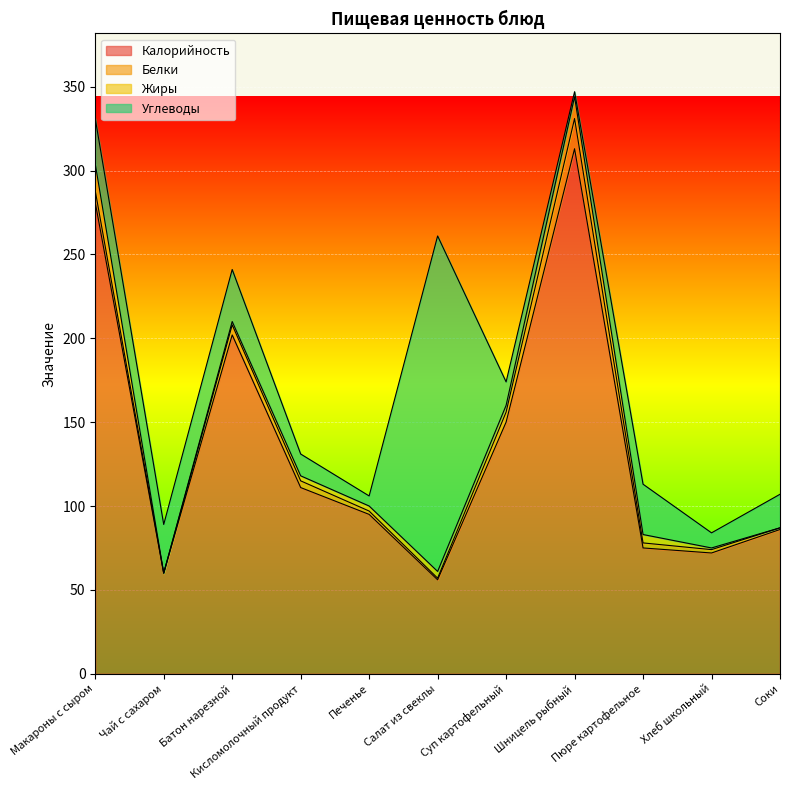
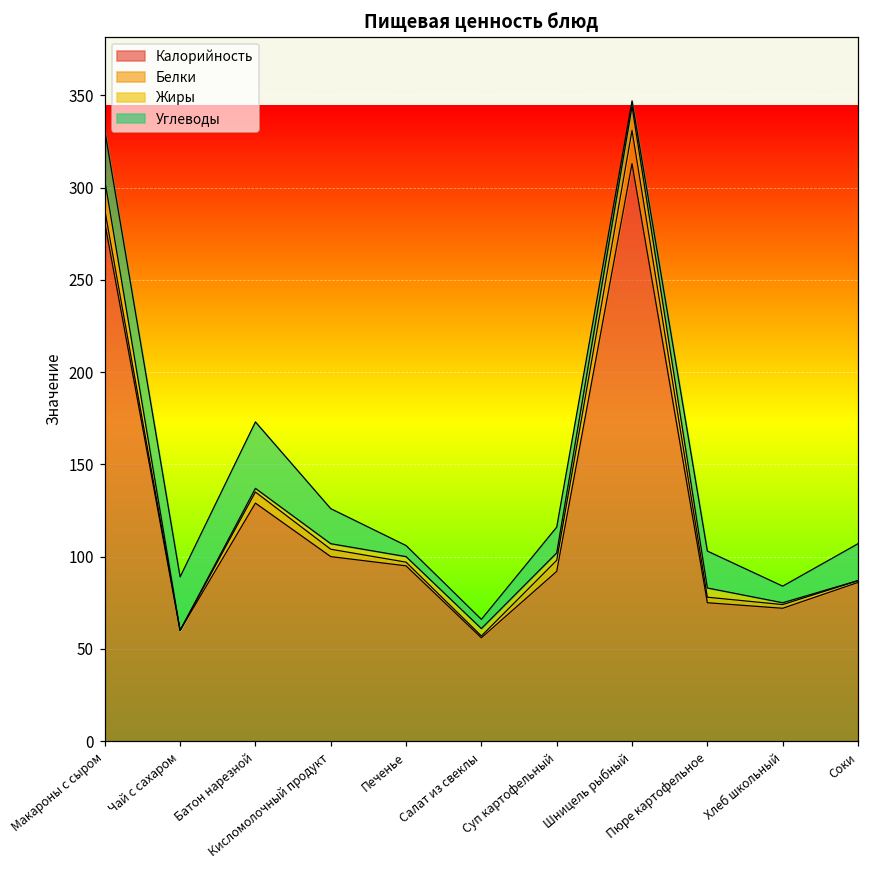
  {
    "Калорийность": {
      "Макароны с сыром": 281,
-     "Батон нарезной": 202,
-     "Кисломолочный продукт": 111,
+     "Батон нарезной": 129,
+     "Кисломолочный продукт": 100,
      "Печенье": 95,
-     "Суп картофельный": 150,
+     "Суп картофельный": 92,
      "Шницель рыбный": 313,
      "Пюре картофельное": 75,
      "Хлеб школьный": 72
    },
    "Углеводы": {
      "Макароны с сыром": 27,
      "Чай с сахаром": 29,
-     "Батон нарезной": 31,
-     "Кисломолочный продукт": 13,
+     "Батон нарезной": 36,
+     "Кисломолочный продукт": 19,
      "Печенье": 6,
-     "Салат из свеклы": 200,
+     "Салат из свеклы": 5,
      "Суп картофельный": 14,
      "Шницель рыбный": 3,
-     "Пюре картофельное": 30,
+     "Пюре картофельное": 20,
      "Хлеб школьный": 9,
      "Соки": 20
    }
  }
